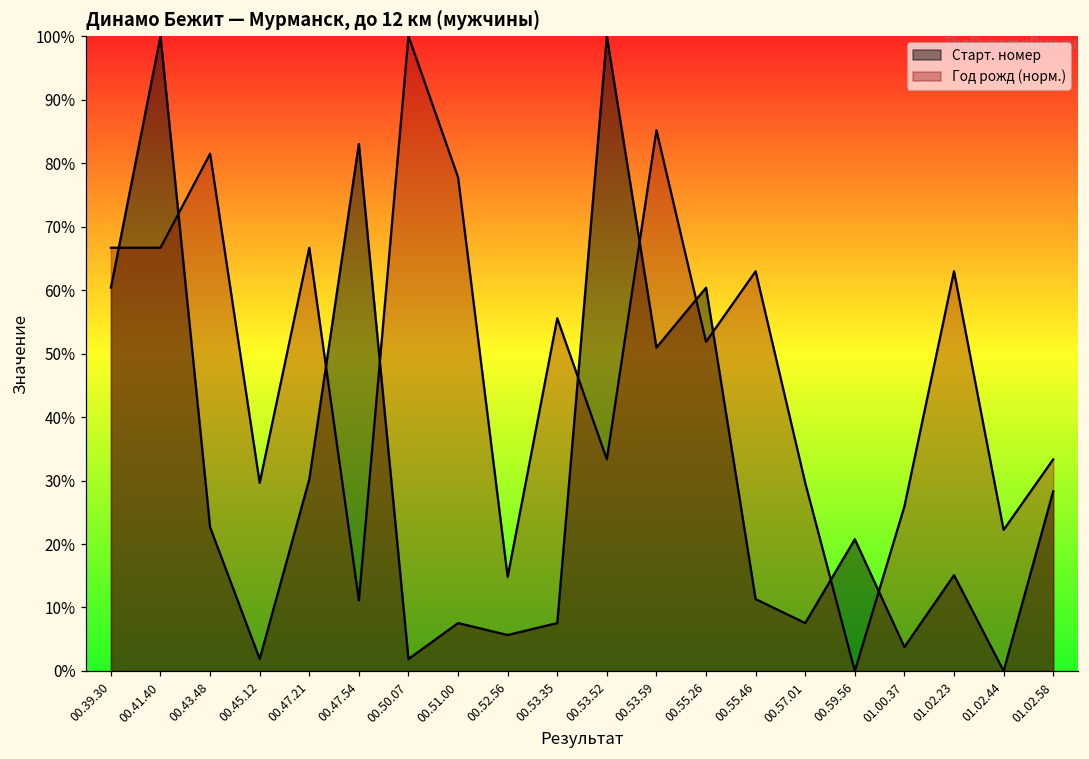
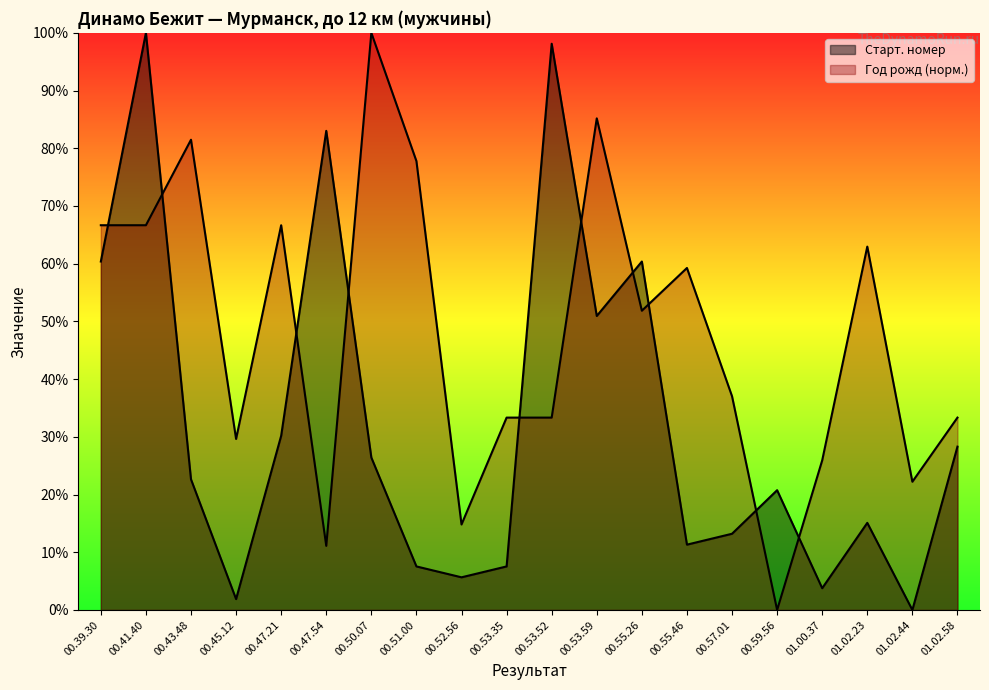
  {
    "Старт. номер": {
      "00.39.30": "60%",
      "00.41.40": "100%",
      "00.43.48": "23%",
      "00.45.12": "2%",
      "00.47.21": "30%",
      "00.47.54": "83%",
-     "00.50.07": "2%",
+     "00.50.07": "26%",
      "00.51.00": "8%",
      "00.52.56": "6%",
      "00.53.35": "8%",
-     "00.53.52": "100%",
+     "00.53.52": "98%",
      "00.53.59": "51%",
      "00.55.26": "60%",
      "00.55.46": "11%",
-     "00.57.01": "8%",
+     "00.57.01": "13%",
      "00.59.56": "21%",
      "01.00.37": "4%",
      "01.02.23": "15%",
      "01.02.44": "0%",
      "01.02.58": "28%"
    },
    "Год рожд (норм.)": {
      "00.39.30": "67%",
      "00.41.40": "67%",
      "00.43.48": "81%",
      "00.45.12": "30%",
      "00.47.21": "67%",
      "00.47.54": "11%",
      "00.50.07": "100%",
      "00.51.00": "78%",
      "00.52.56": "15%",
-     "00.53.35": "56%",
+     "00.53.35": "33%",
      "00.53.52": "33%",
      "00.53.59": "85%",
      "00.55.26": "52%",
-     "00.55.46": "63%",
-     "00.57.01": "30%",
+     "00.55.46": "59%",
+     "00.57.01": "37%",
      "00.59.56": "0%",
      "01.00.37": "26%",
      "01.02.23": "63%",
      "01.02.44": "22%",
      "01.02.58": "33%"
    }
  }
